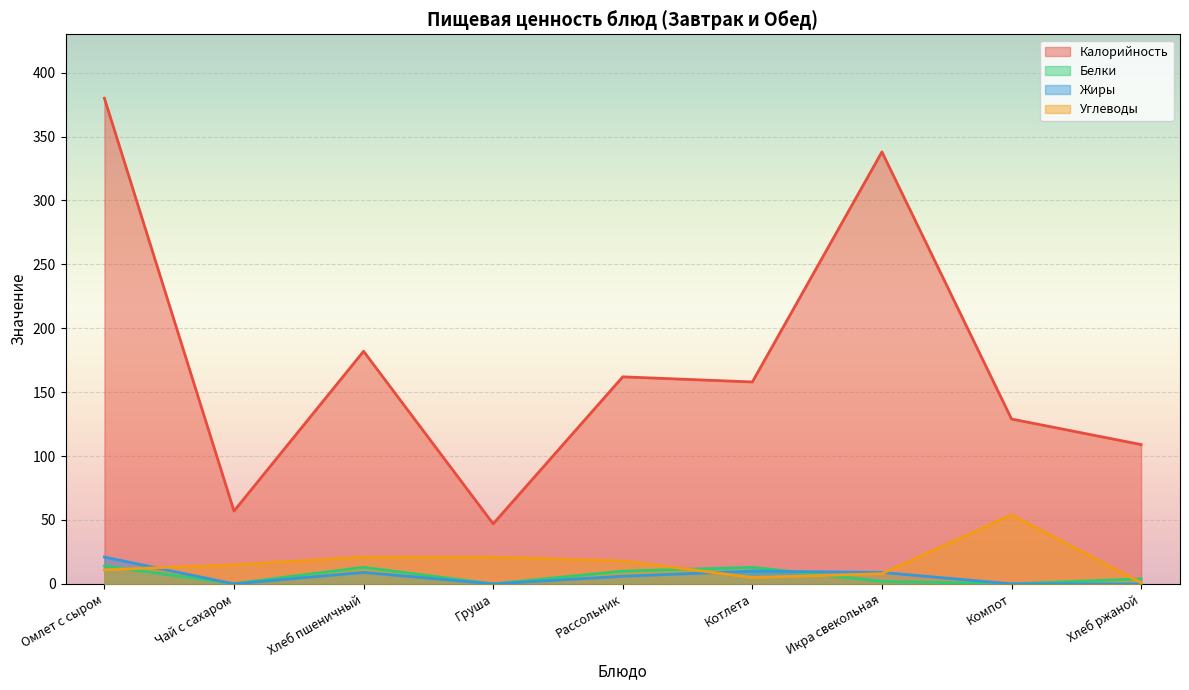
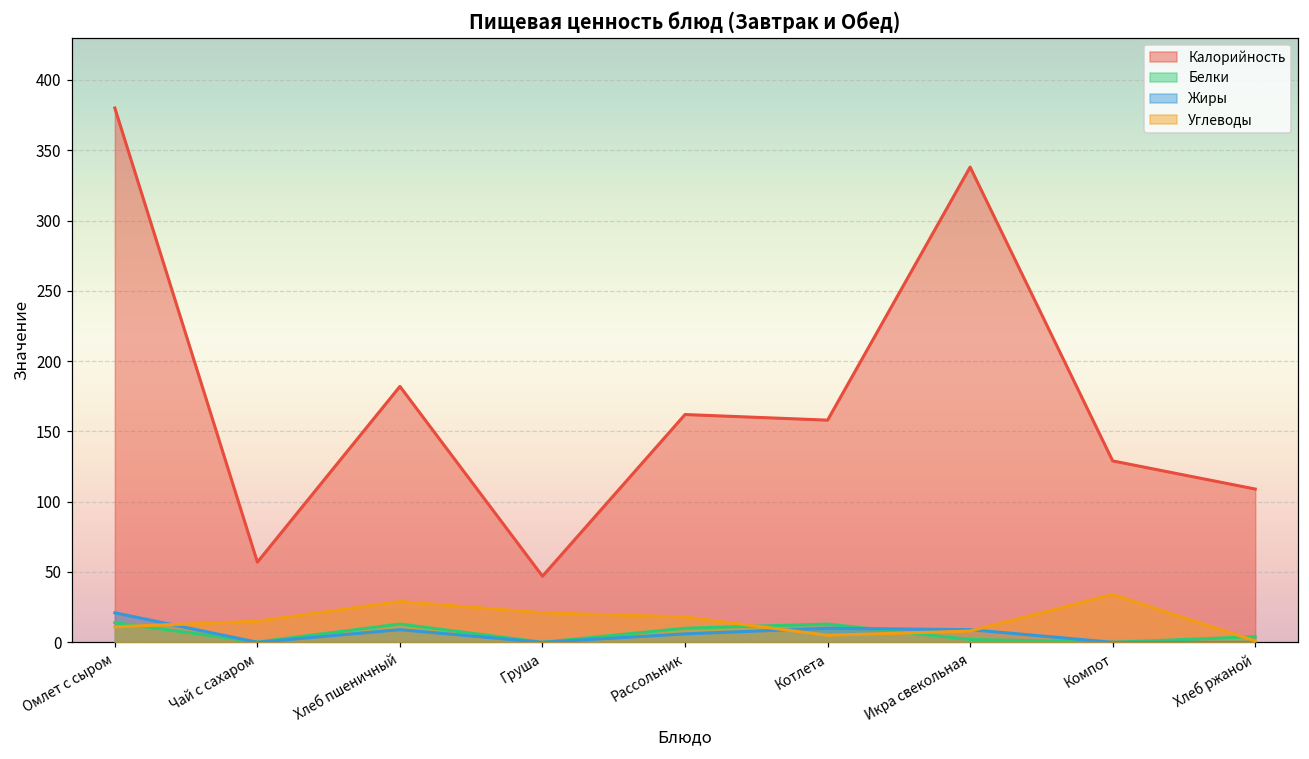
  {
    "Калорийность": {
      "Омлет с сыром": 380,
      "Чай с сахаром": 57,
      "Хлеб пшеничный": 182,
      "Груша": 47,
      "Рассольник": 162,
      "Котлета": 158,
      "Икра свекольная": 338,
      "Компот": 129,
      "Хлеб ржаной": 109
    },
    "Белки": {
      "Омлет с сыром": 14,
      "Хлеб пшеничный": 13,
      "Рассольник": 10,
      "Котлета": 13,
      "Икра свекольная": 2,
      "Хлеб ржаной": 4
    },
    "Жиры": {
      "Омлет с сыром": 21,
      "Хлеб пшеничный": 9,
      "Рассольник": 6,
      "Котлета": 10
    },
    "Углеводы": {
      "Омлет с сыром": 11,
      "Чай с сахаром": 15,
-     "Хлеб пшеничный": 21,
+     "Хлеб пшеничный": 29,
      "Груша": 21,
      "Рассольник": 18,
      "Котлета": 5,
-     "Компот": 54
+     "Компот": 34
    }
  }
